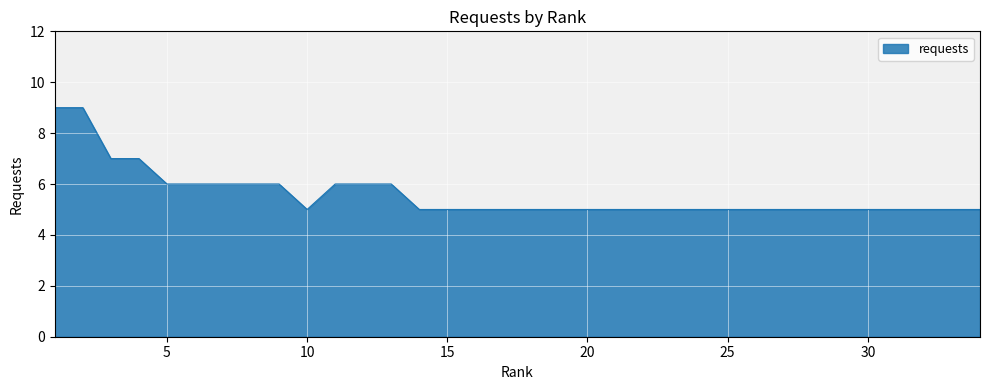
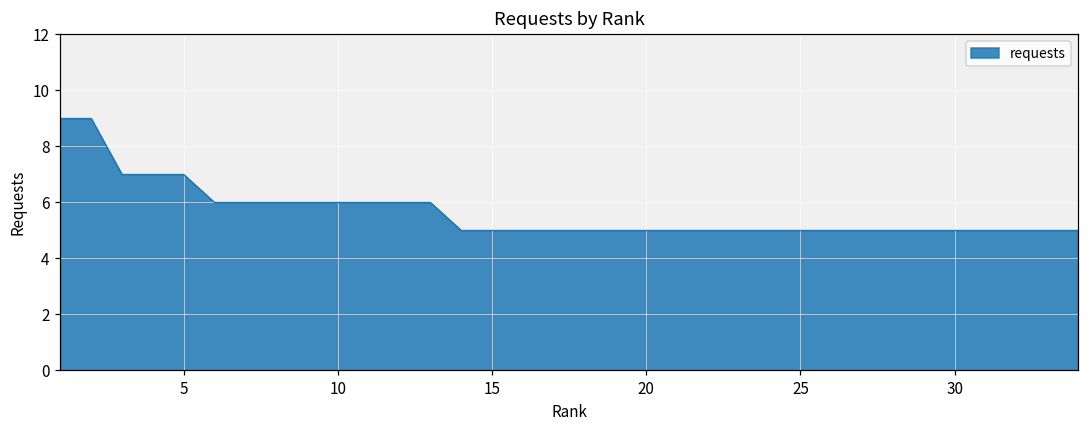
  {
-   "5": 6,
-   "10": 5,
+   "5": 7,
+   "10": 6,
    "15": 5,
    "20": 5,
    "25": 5,
    "30": 5
  }
